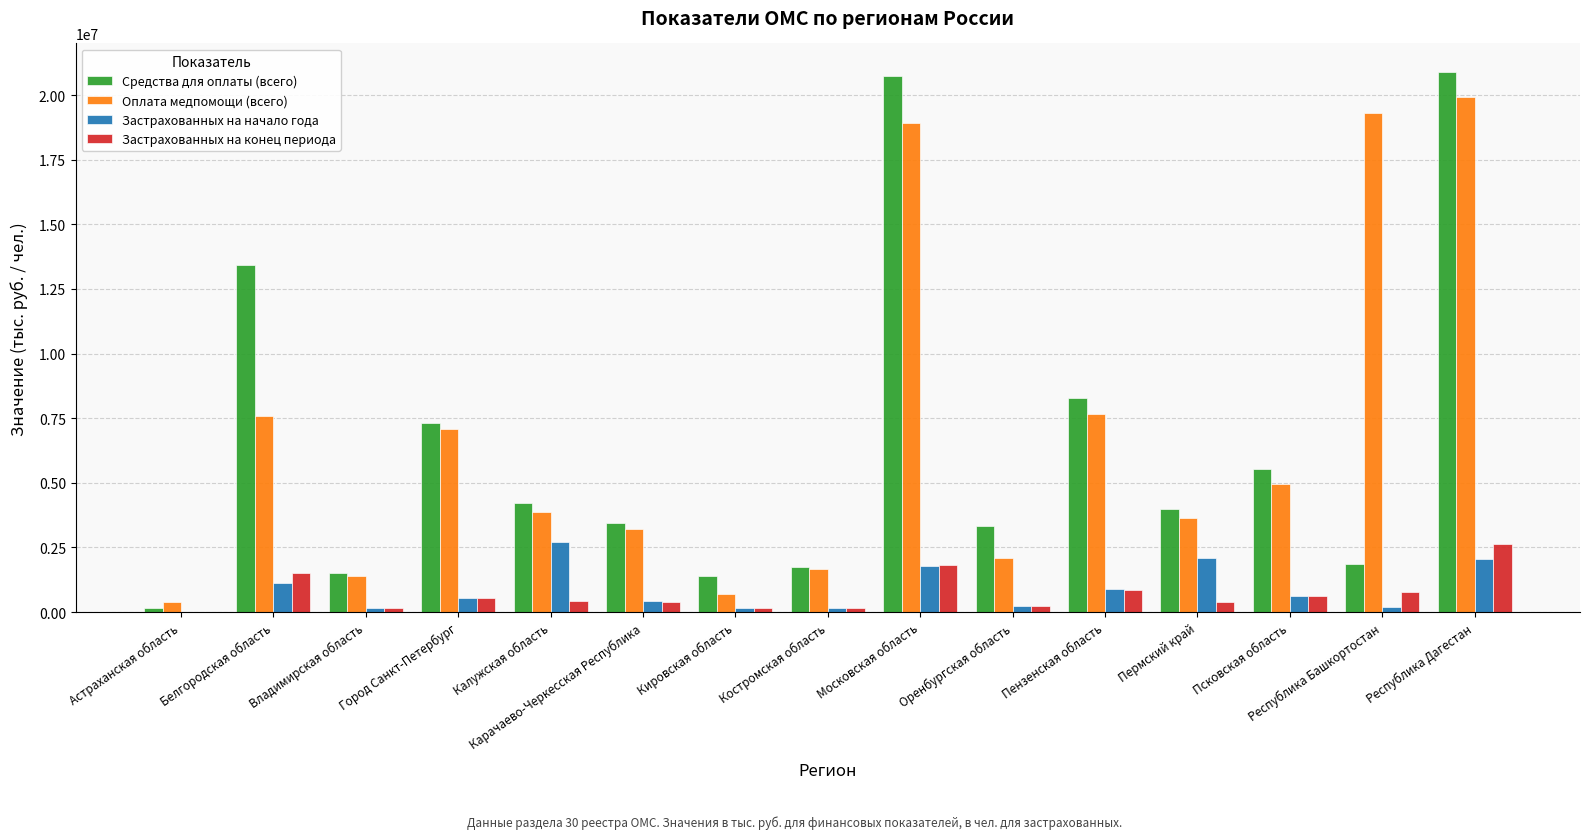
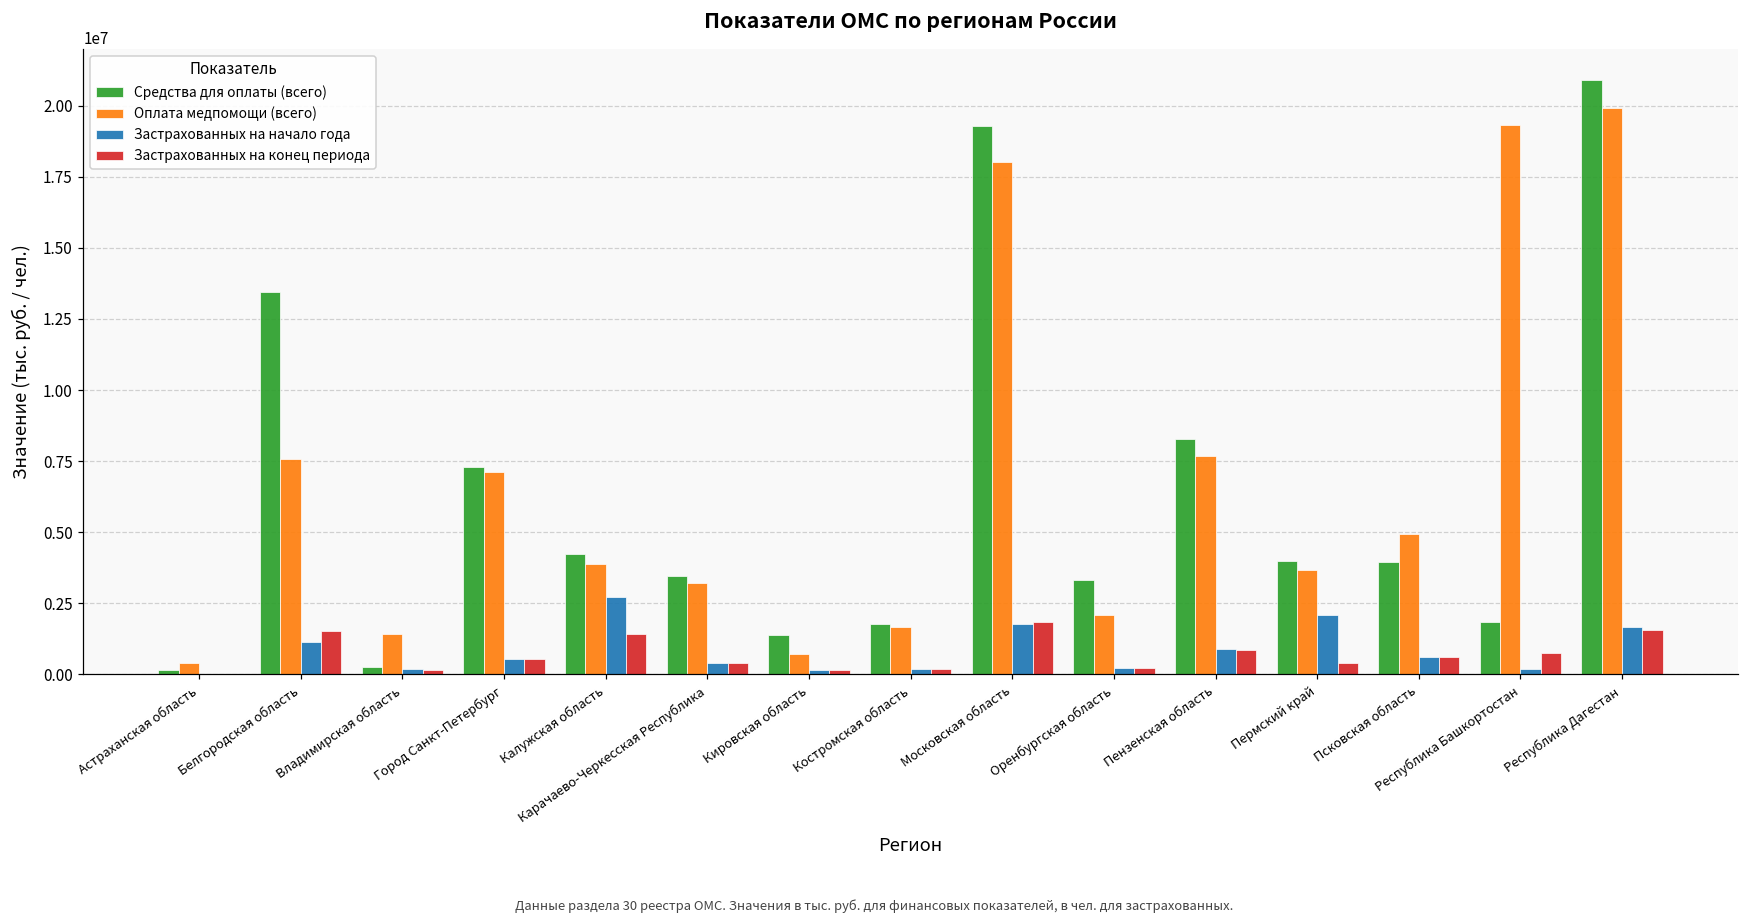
  {
    "Средства для оплаты (всего)": {
      "Астраханская область": 200000,
      "Белгородская область": 13400000,
-     "Владимирская область": 1500000,
+     "Владимирская область": 200000,
      "Город Санкт-Петербург": 7300000,
      "Калужская область": 4200000,
      "Карачаево-Черкесская Республика": 3500000,
      "Кировская область": 1400000,
      "Костромская область": 1800000,
-     "Московская область": 20700000,
+     "Московская область": 19300000,
      "Оренбургская область": 3300000,
      "Пензенская область": 8300000,
      "Пермский край": 4000000,
-     "Псковская область": 5500000,
+     "Псковская область": 3900000,
      "Республика Башкортостан": 1900000,
      "Республика Дагестан": 20900000
    },
    "Оплата медпомощи (всего)": {
      "Астраханская область": 400000,
      "Белгородская область": 7600000,
      "Владимирская область": 1400000,
      "Город Санкт-Петербург": 7100000,
      "Калужская область": 3900000,
      "Карачаево-Черкесская Республика": 3200000,
      "Кировская область": 700000,
      "Костромская область": 1700000,
-     "Московская область": 18900000,
+     "Московская область": 18000000,
      "Оренбургская область": 2100000,
      "Пензенская область": 7700000,
      "Пермский край": 3700000,
      "Псковская область": 4900000,
      "Республика Башкортостан": 19300000,
      "Республика Дагестан": 19900000
    },
    "Застрахованных на начало года": {
      "Астраханская область": 0,
      "Белгородская область": 1100000,
      "Владимирская область": 200000,
      "Город Санкт-Петербург": 500000,
      "Калужская область": 2700000,
      "Карачаево-Черкесская Республика": 400000,
      "Кировская область": 200000,
      "Костромская область": 200000,
      "Московская область": 1800000,
      "Оренбургская область": 200000,
      "Пензенская область": 900000,
      "Пермский край": 2100000,
      "Псковская область": 600000,
      "Республика Башкортостан": 200000,
-     "Республика Дагестан": 2100000
+     "Республика Дагестан": 1700000
    },
    "Застрахованных на конец периода": {
      "Астраханская область": 0,
      "Белгородская область": 1500000,
      "Владимирская область": 200000,
      "Город Санкт-Петербург": 500000,
-     "Калужская область": 400000,
+     "Калужская область": 1400000,
      "Карачаево-Черкесская Республика": 400000,
      "Кировская область": 200000,
      "Костромская область": 200000,
      "Московская область": 1800000,
      "Оренбургская область": 200000,
      "Пензенская область": 900000,
      "Пермский край": 400000,
      "Псковская область": 600000,
      "Республика Башкортостан": 800000,
-     "Республика Дагестан": 2600000
+     "Республика Дагестан": 1600000
    }
  }
